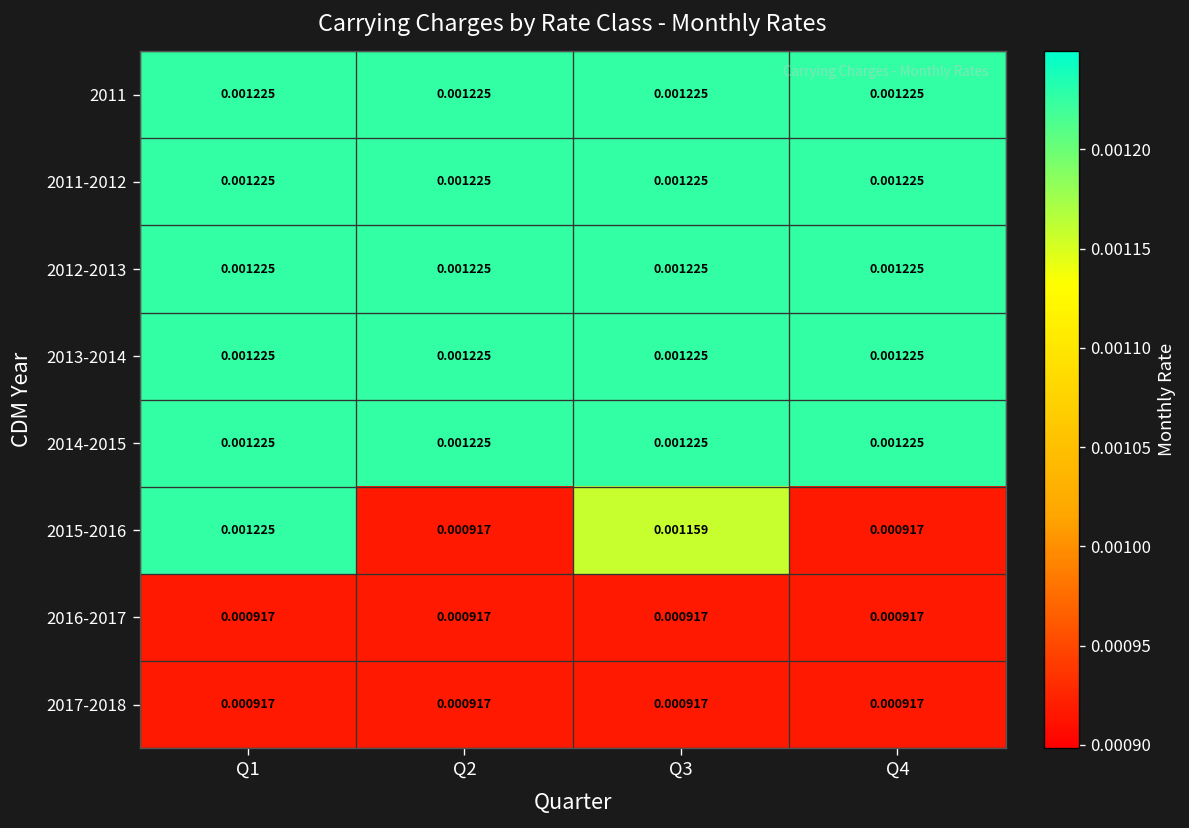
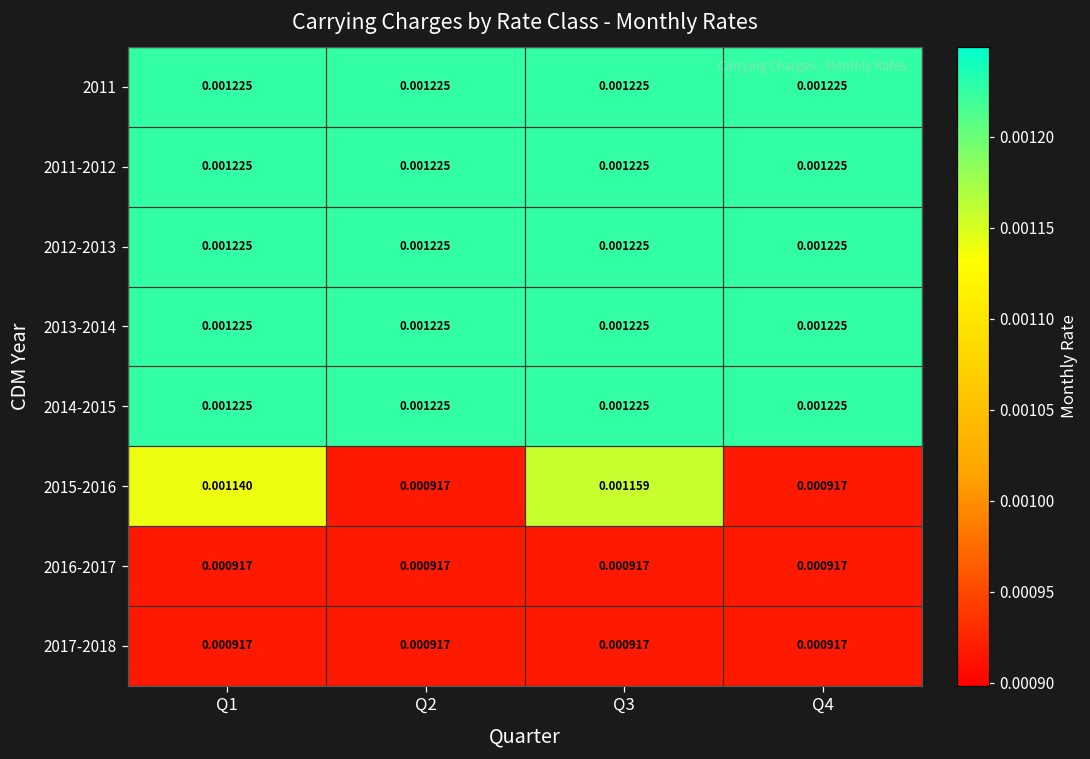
  {
    "2011": {
      "Q1": 0.001225,
      "Q2": 0.001225,
      "Q3": 0.001225
    },
    "2011-2012": {
      "Q1": 0.001225,
      "Q2": 0.001225,
      "Q3": 0.001225,
      "Q4": 0.001225
    },
    "2012-2013": {
      "Q1": 0.001225,
      "Q2": 0.001225,
      "Q3": 0.001225,
      "Q4": 0.001225
    },
    "2013-2014": {
      "Q1": 0.001225,
      "Q2": 0.001225,
      "Q3": 0.001225,
      "Q4": 0.001225
    },
    "2014-2015": {
      "Q1": 0.001225,
      "Q2": 0.001225,
      "Q3": 0.001225,
      "Q4": 0.001225
    },
    "2015-2016": {
-     "Q1": 0.001225,
+     "Q1": 0.001140,
      "Q2": 0.000917,
      "Q3": 0.001159,
      "Q4": 0.000917
    },
    "2016-2017": {
      "Q1": 0.000917,
      "Q2": 0.000917,
      "Q3": 0.000917,
      "Q4": 0.000917
    },
    "2017-2018": {
      "Q1": 0.000917,
      "Q2": 0.000917,
      "Q3": 0.000917,
      "Q4": 0.000917
    }
  }
